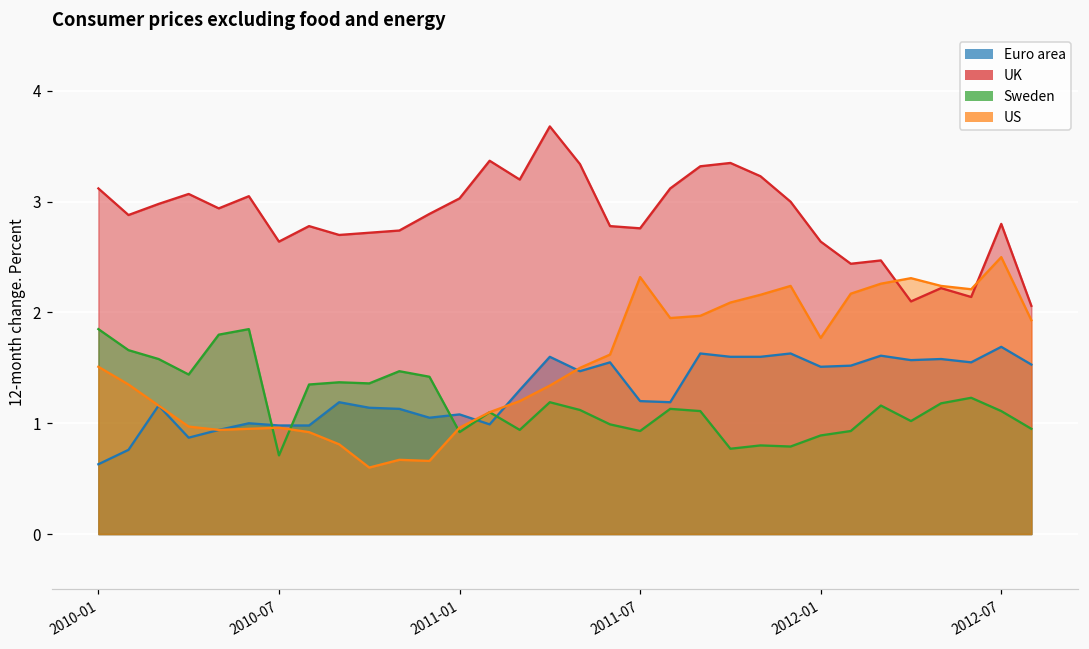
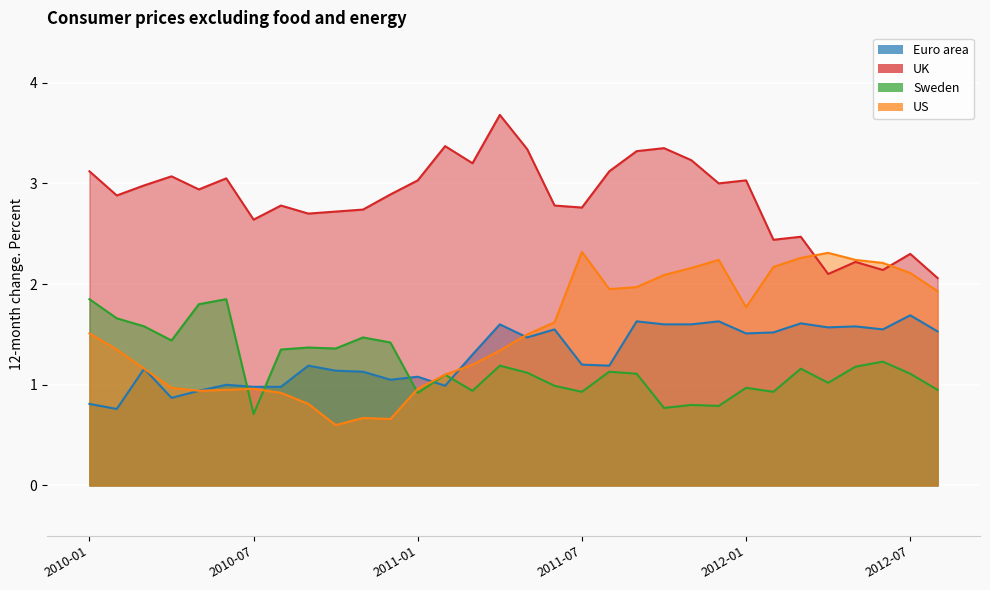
  {
    "Euro area": {
-     "2010-01": 0.63,
+     "2010-01": 0.81,
      "2011-01": 1.08,
      "2011-07": 1.20,
      "2012-01": 1.51,
      "2012-07": 1.69
    },
    "UK": {
      "2010-01": 3.12,
      "2010-07": 2.64,
      "2011-01": 3.03,
      "2011-07": 2.76,
-     "2012-01": 2.64,
-     "2012-07": 2.8
+     "2012-01": 3.03,
+     "2012-07": 2.3
    },
    "Sweden": {
      "2010-01": 1.85,
      "2010-07": 0.71,
      "2011-01": 0.92,
      "2011-07": 0.93,
-     "2012-01": 0.89,
+     "2012-01": 0.97,
      "2012-07": 1.11
    },
    "US": {
      "2010-01": 1.51,
      "2011-01": 0.96,
      "2011-07": 2.32,
      "2012-01": 1.77,
-     "2012-07": 2.50
+     "2012-07": 2.11
    }
  }
